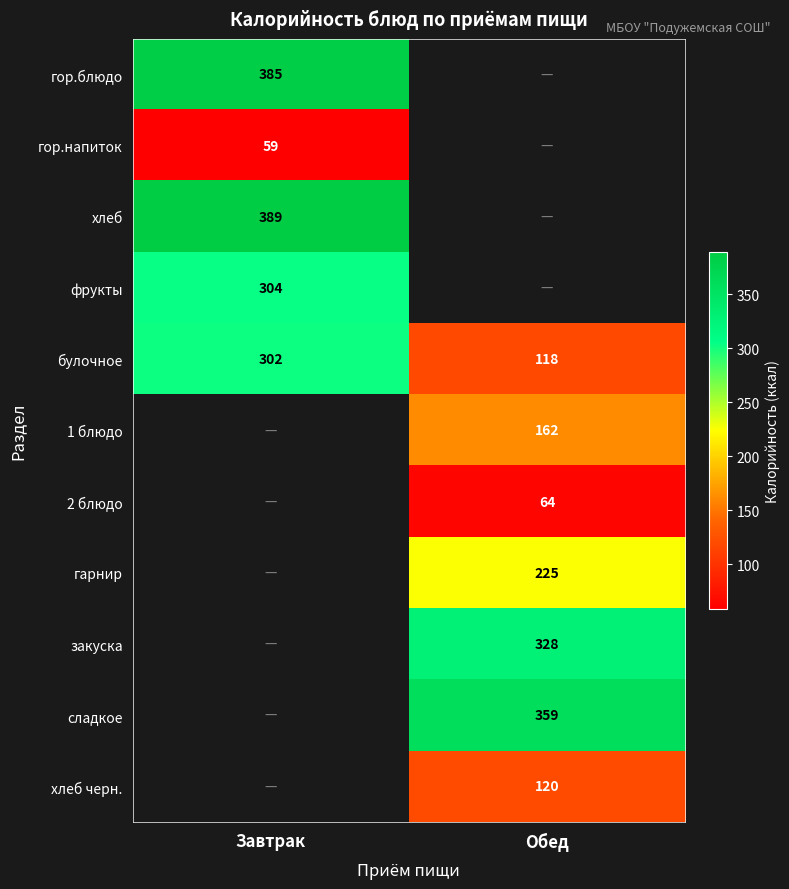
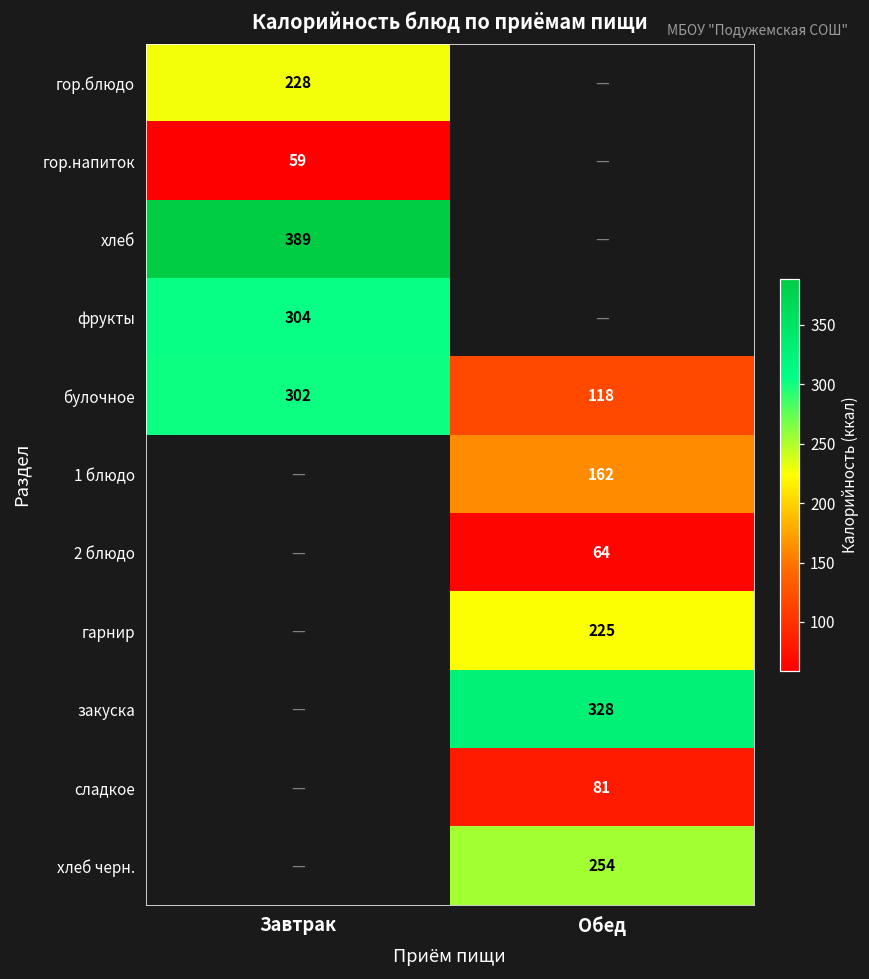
  {
    "гор.блюдо": {
-     "Завтрак": 385
+     "Завтрак": 228
    },
    "гор.напиток": {
      "Завтрак": 59
    },
    "хлеб": {
      "Завтрак": 389
    },
    "фрукты": {
      "Завтрак": 304
    },
    "булочное": {
      "Завтрак": 302,
      "Обед": 118
    },
    "1 блюдо": {
      "Обед": 162
    },
    "2 блюдо": {
      "Обед": 64
    },
    "гарнир": {
      "Обед": 225
    },
    "закуска": {
      "Обед": 328
    },
    "сладкое": {
-     "Обед": 359
+     "Обед": 81
    },
    "хлеб черн.": {
-     "Обед": 120
+     "Обед": 254
    }
  }
